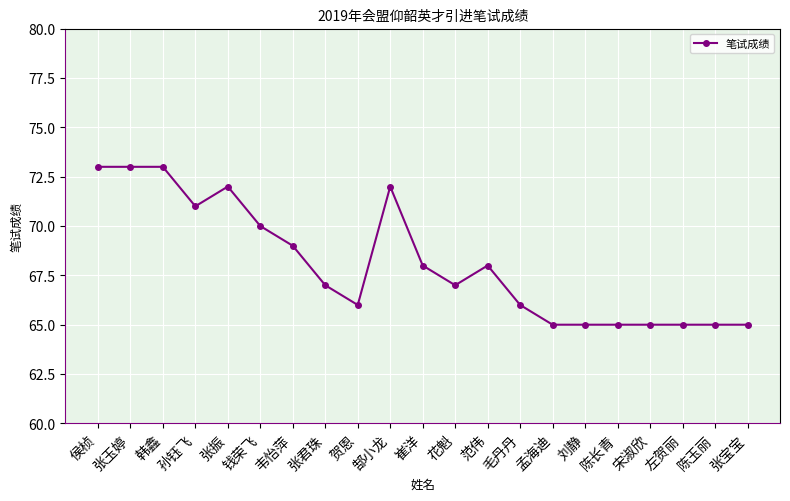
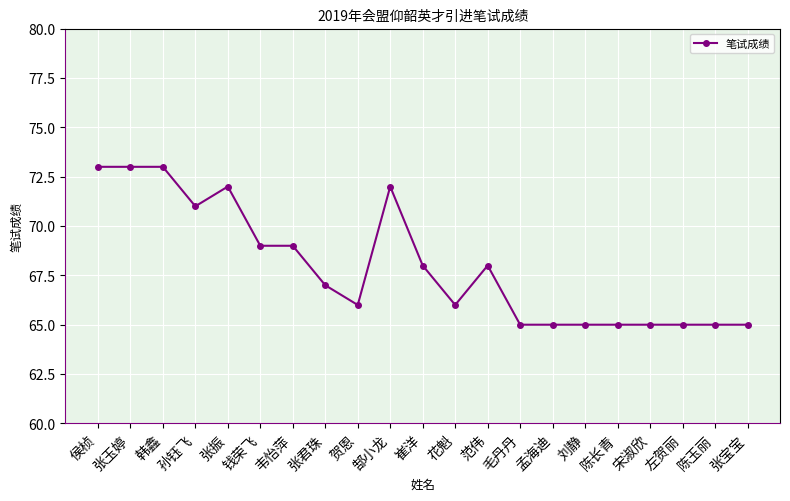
  {
    "侯桢": 73,
    "张玉婷": 73,
    "韩鑫": 73,
    "孙钰飞": 71,
    "张振": 72,
-   "钱荣飞": 70,
+   "钱荣飞": 69,
    "韦怡萍": 69,
    "张君珠": 67,
    "贺恩": 66,
    "郜小龙": 72,
    "崔洋": 68,
-   "花魁": 67,
+   "花魁": 66,
    "范伟": 68,
-   "毛丹丹": 66,
+   "毛丹丹": 65,
    "孟海迪": 65,
    "刘静": 65,
    "陈长青": 65,
    "宋淑欣": 65,
    "左贺丽": 65,
    "陈玉丽": 65,
    "张宝宝": 65
  }
